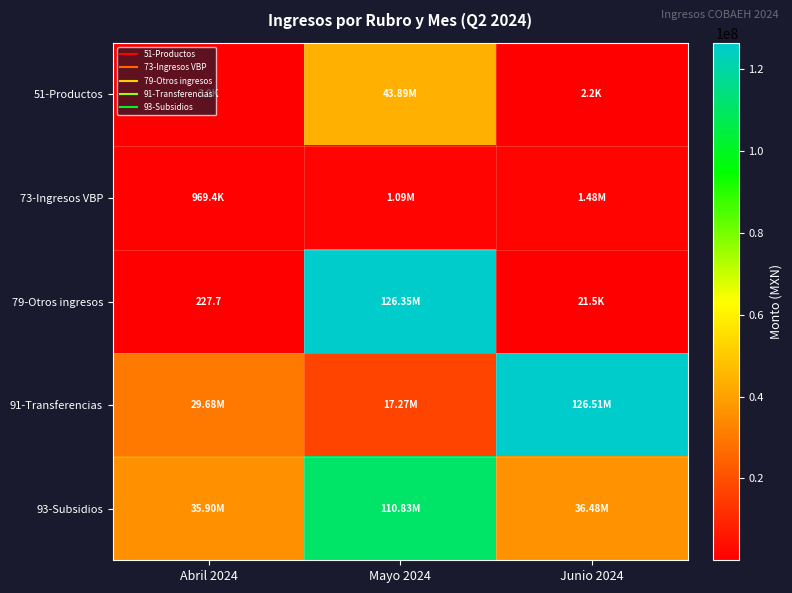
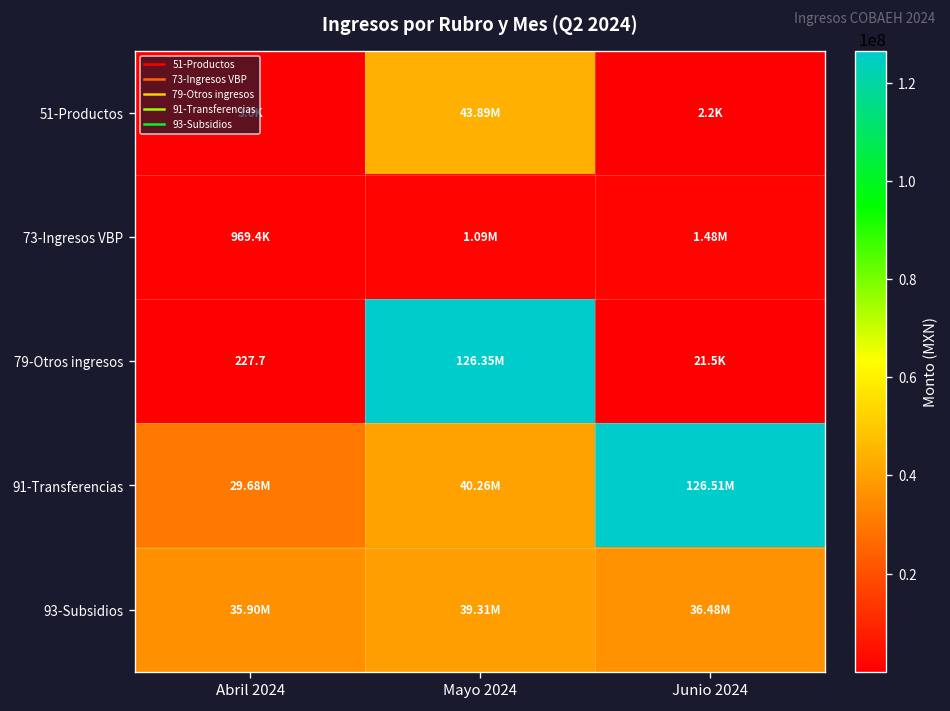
  {
    "51-Productos": {
      "Mayo 2024": "43.89M",
      "Junio 2024": "2.2K"
    },
    "73-Ingresos VBP": {
      "Abril 2024": "969.4K",
      "Mayo 2024": "1.09M",
      "Junio 2024": "1.48M"
    },
    "79-Otros ingresos": {
      "Abril 2024": "227.7",
      "Mayo 2024": "126.35M",
      "Junio 2024": "21.5K"
    },
    "91-Transferencias": {
      "Abril 2024": "29.68M",
-     "Mayo 2024": "17.27M",
+     "Mayo 2024": "40.26M",
      "Junio 2024": "126.51M"
    },
    "93-Subsidios": {
      "Abril 2024": "35.90M",
-     "Mayo 2024": "110.83M",
+     "Mayo 2024": "39.31M",
      "Junio 2024": "36.48M"
    }
  }
